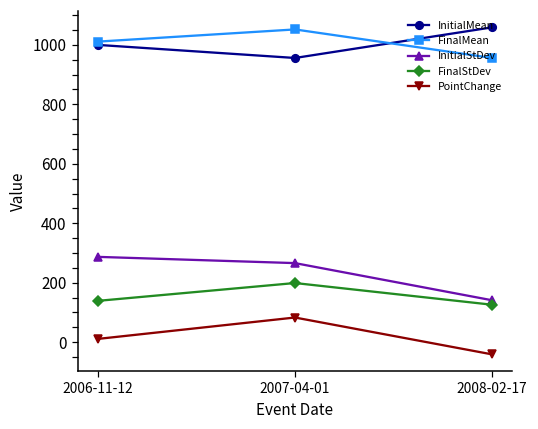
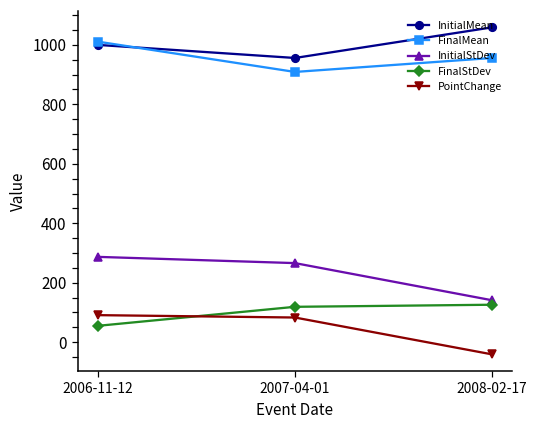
  {
    "InitialMean": {
      "2006-11-12": 1000,
      "2007-04-01": 960,
      "2008-02-17": 1060
    },
    "FinalMean": {
      "2006-11-12": 1010,
-     "2007-04-01": 1050,
+     "2007-04-01": 910,
      "2008-02-17": 960
    },
    "InitialStDev": {
      "2006-11-12": 290,
      "2007-04-01": 270,
      "2008-02-17": 140
    },
    "FinalStDev": {
-     "2006-11-12": 140,
-     "2007-04-01": 200,
+     "2006-11-12": 60,
+     "2007-04-01": 120,
      "2008-02-17": 130
    },
    "PointChange": {
-     "2006-11-12": 10,
+     "2006-11-12": 90,
      "2007-04-01": 80,
      "2008-02-17": -40
    }
  }
